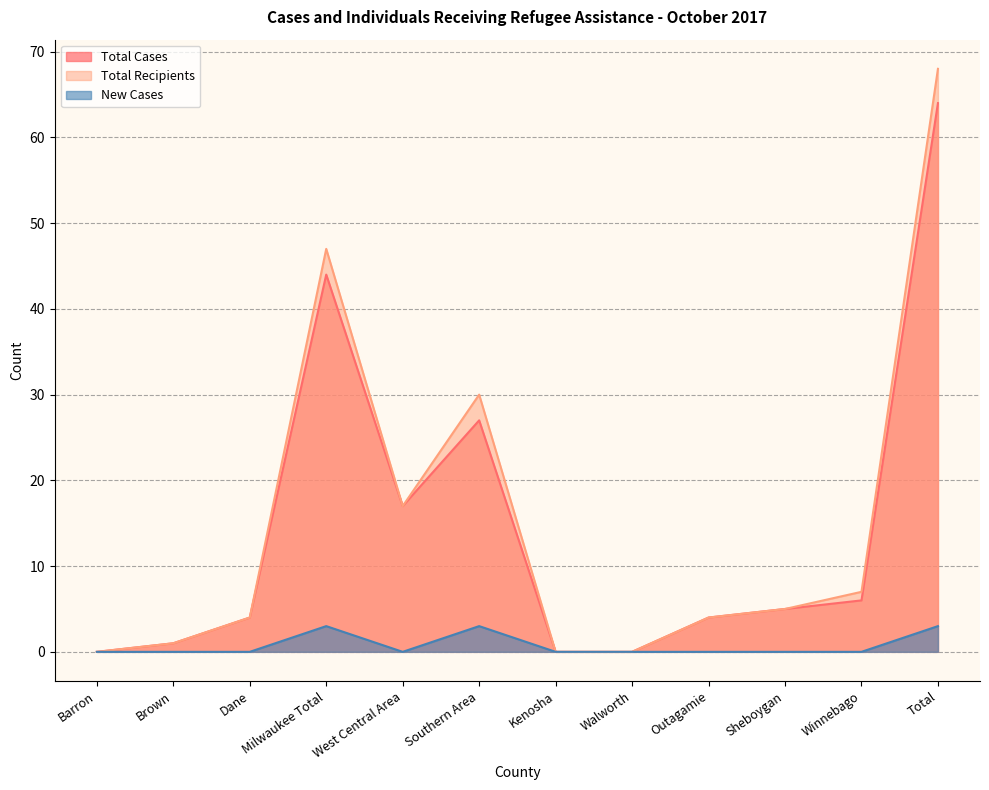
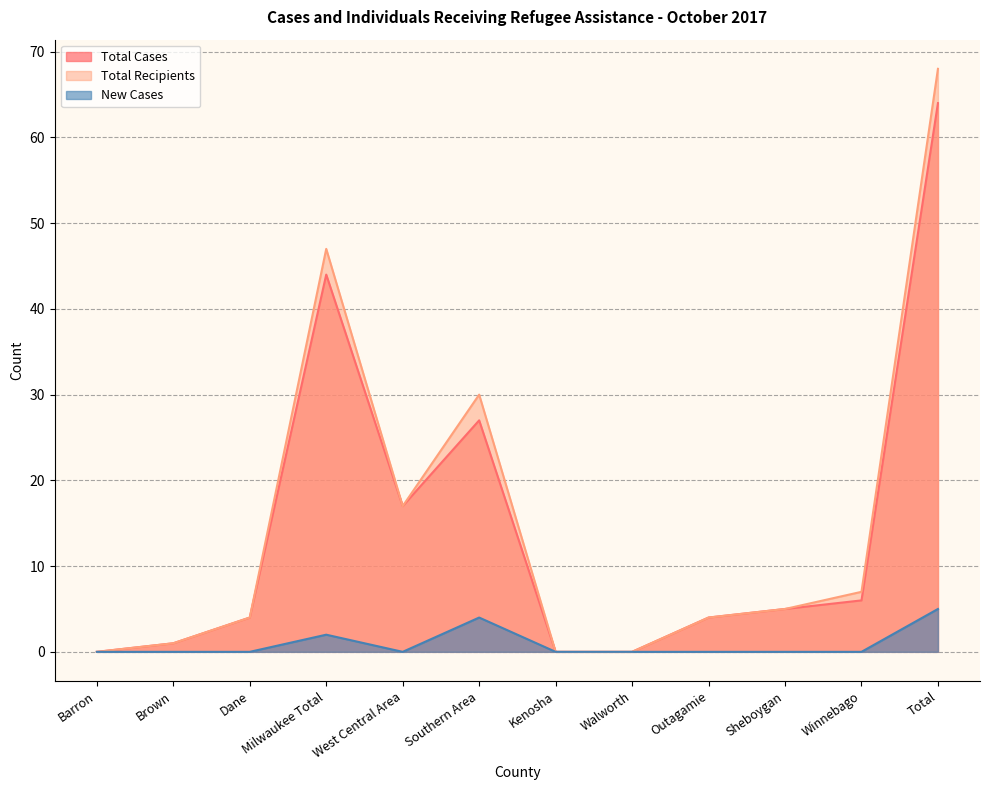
  {
    "New Cases": {
      "Brown": 0,
      "Dane": 0,
-     "Milwaukee Total": 3,
+     "Milwaukee Total": 2,
      "West Central Area": 0,
-     "Southern Area": 3,
+     "Southern Area": 4,
      "Outagamie": 0,
      "Sheboygan": 0,
      "Winnebago": 0,
-     "Total": 3
+     "Total": 5
    }
  }
